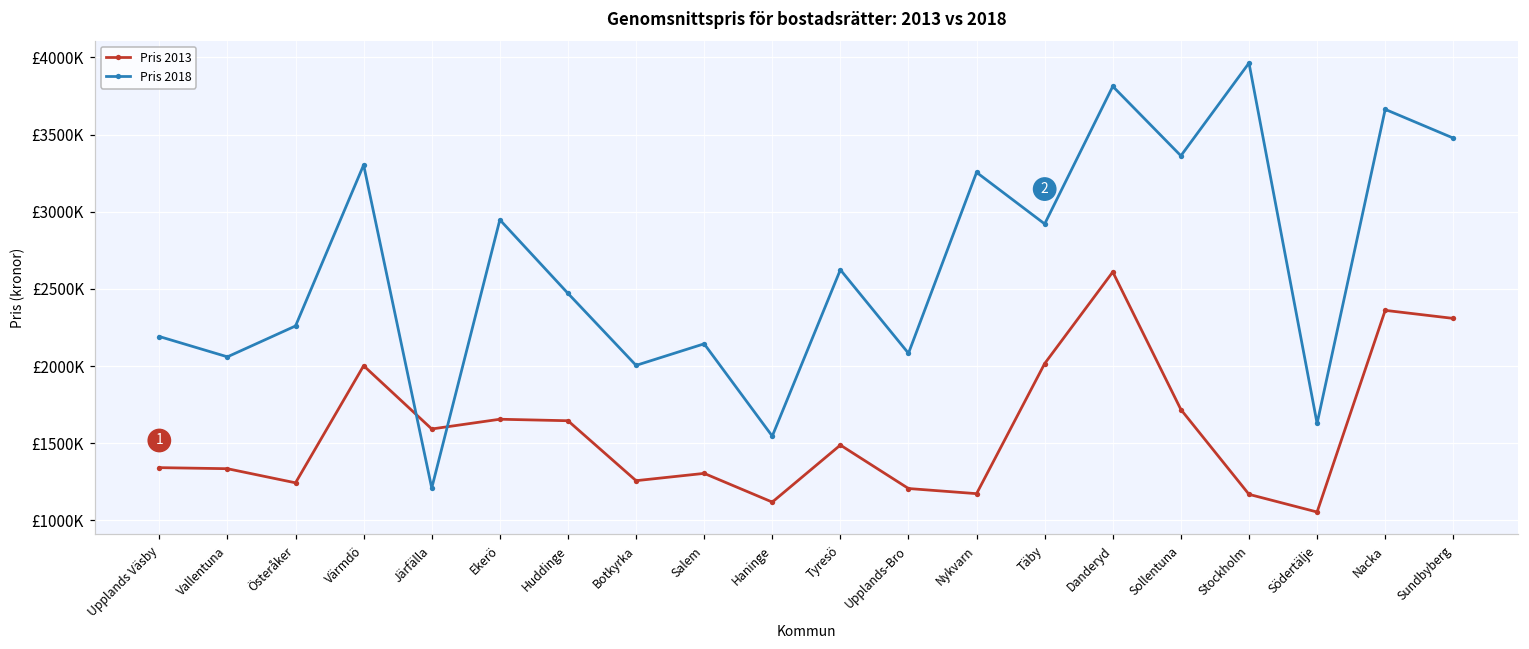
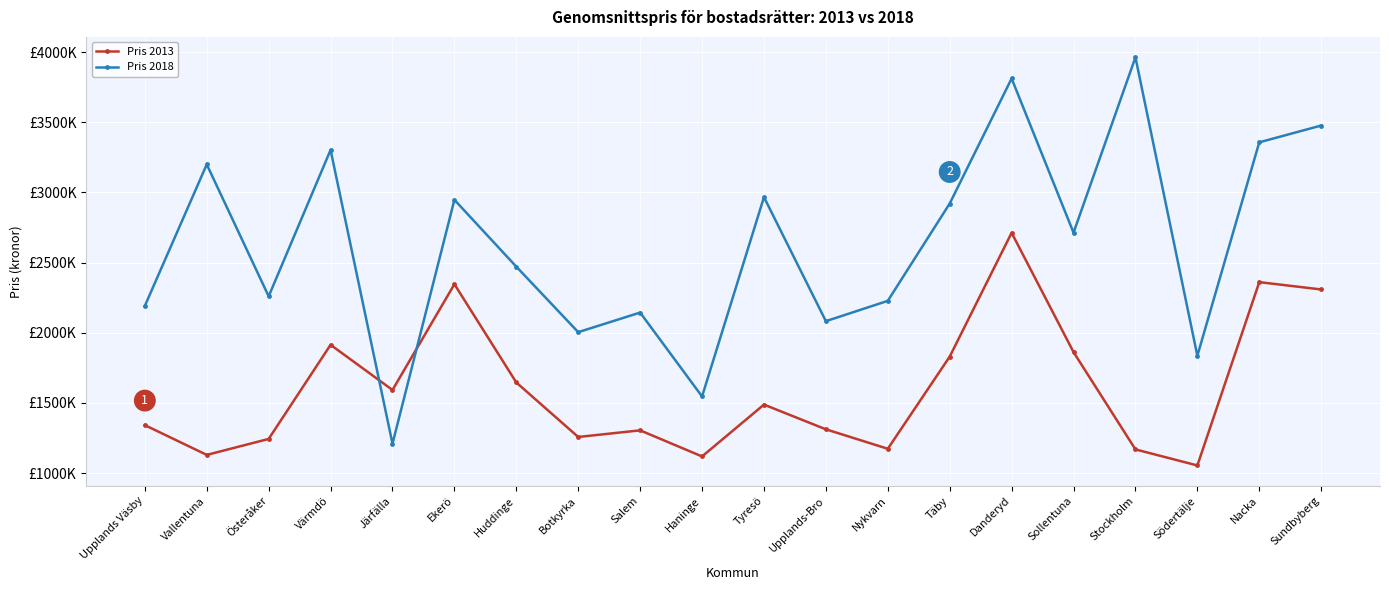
  {
    "Pris 2013": {
-     "Vallentuna": "£1330000",
+     "Vallentuna": "£1130000",
      "Österåker": "£1240000",
-     "Värmdö": "£2000000",
+     "Värmdö": "£1910000",
      "Järfälla": "£1590000",
-     "Ekerö": "£1660000",
+     "Ekerö": "£2350000",
      "Huddinge": "£1650000",
      "Botkyrka": "£1260000",
      "Salem": "£1300000",
      "Haninge": "£1120000",
      "Tyresö": "£1490000",
-     "Upplands-Bro": "£1210000",
+     "Upplands-Bro": "£1310000",
      "Nykvarn": "£1170000",
-     "Täby": "£2020000",
-     "Danderyd": "£2610000",
-     "Sollentuna": "£1720000",
+     "Täby": "£1830000",
+     "Danderyd": "£2710000",
+     "Sollentuna": "£1860000",
      "Stockholm": "£1170000",
      "Södertälje": "£1050000",
      "Nacka": "£2360000",
      "Sundbyberg": "£2310000"
    },
    "Pris 2018": {
      "Upplands Väsby": "£2190000",
-     "Vallentuna": "£2060000",
+     "Vallentuna": "£3200000",
      "Österåker": "£2260000",
      "Värmdö": "£3300000",
      "Järfälla": "£1210000",
      "Ekerö": "£2950000",
      "Huddinge": "£2470000",
      "Botkyrka": "£2000000",
      "Salem": "£2140000",
      "Haninge": "£1550000",
-     "Tyresö": "£2620000",
+     "Tyresö": "£2970000",
      "Upplands-Bro": "£2080000",
-     "Nykvarn": "£3250000",
+     "Nykvarn": "£2230000",
      "Täby": "£2920000",
      "Danderyd": "£3810000",
-     "Sollentuna": "£3360000",
+     "Sollentuna": "£2710000",
      "Stockholm": "£3960000",
-     "Södertälje": "£1630000",
-     "Nacka": "£3660000",
+     "Södertälje": "£1840000",
+     "Nacka": "£3360000",
      "Sundbyberg": "£3480000"
    }
  }
